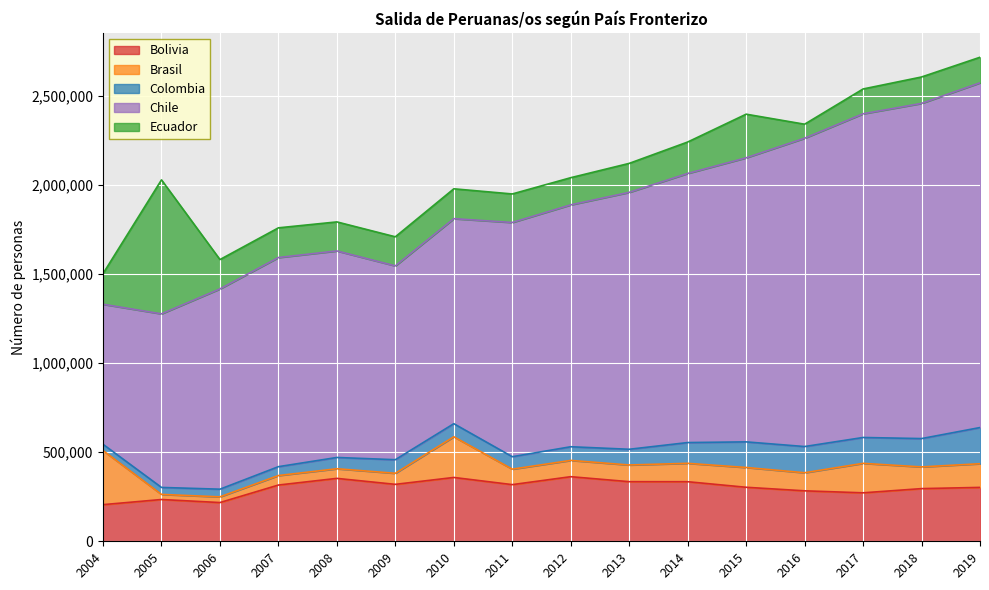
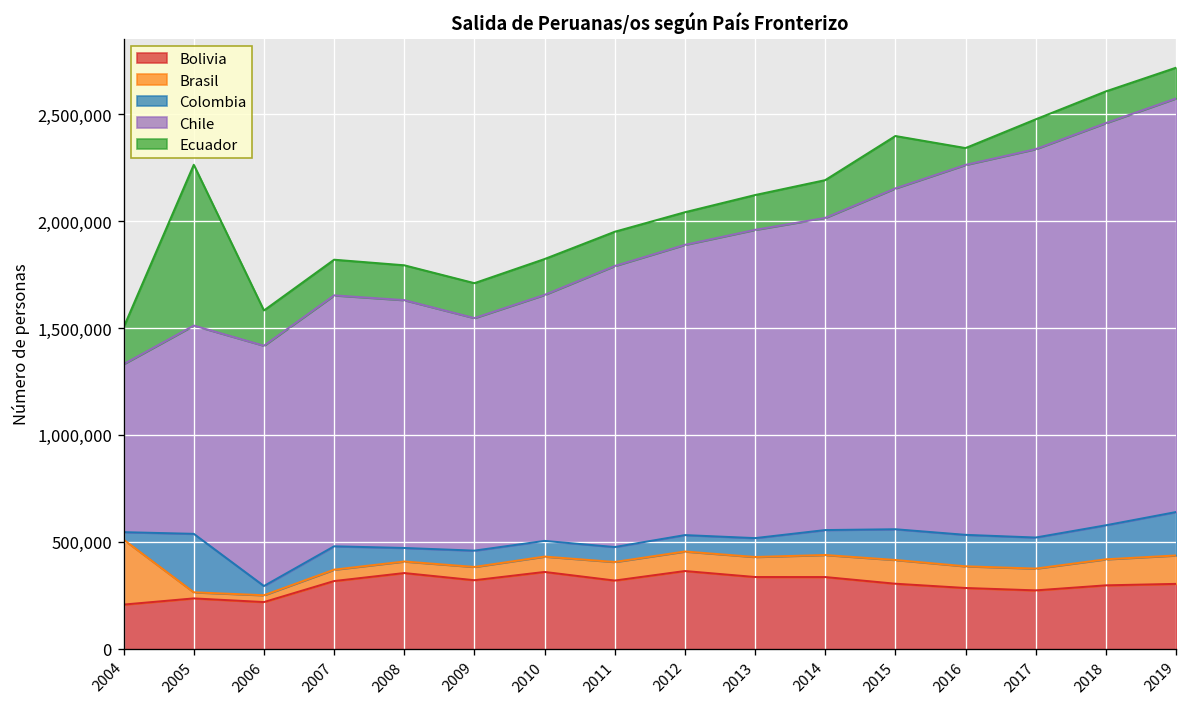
  {
    "Bolivia": {
      "2004": "210,000",
      "2005": "230,000",
      "2006": "220,000",
      "2007": "320,000",
      "2008": "350,000",
      "2009": "320,000",
      "2010": "360,000",
      "2011": "320,000",
      "2012": "360,000",
      "2013": "330,000",
      "2014": "330,000",
      "2015": "300,000",
      "2016": "280,000",
      "2017": "270,000",
      "2018": "300,000",
      "2019": "300,000"
    },
    "Brasil": {
      "2004": "300,000",
      "2005": "30,000",
      "2006": "30,000",
      "2007": "50,000",
      "2008": "50,000",
      "2009": "60,000",
-     "2010": "230,000",
+     "2010": "70,000",
      "2011": "90,000",
      "2012": "90,000",
      "2013": "90,000",
      "2014": "100,000",
      "2015": "110,000",
      "2016": "100,000",
-     "2017": "170,000",
+     "2017": "100,000",
      "2018": "120,000",
      "2019": "130,000"
    },
    "Colombia": {
      "2004": "40,000",
-     "2005": "40,000",
+     "2005": "270,000",
      "2006": "40,000",
-     "2007": "50,000",
+     "2007": "110,000",
      "2008": "60,000",
      "2009": "80,000",
      "2010": "70,000",
      "2011": "70,000",
      "2012": "80,000",
      "2013": "90,000",
      "2014": "120,000",
      "2015": "140,000",
      "2016": "150,000",
      "2017": "150,000",
      "2018": "160,000",
      "2019": "200,000"
    },
    "Chile": {
      "2004": "790,000",
      "2005": "980,000",
      "2006": "1,120,000",
      "2007": "1,170,000",
      "2008": "1,160,000",
      "2009": "1,090,000",
      "2010": "1,150,000",
      "2011": "1,320,000",
      "2012": "1,360,000",
      "2013": "1,440,000",
-     "2014": "1,510,000",
+     "2014": "1,460,000",
      "2015": "1,600,000",
      "2016": "1,730,000",
      "2017": "1,820,000",
      "2018": "1,880,000",
      "2019": "1,940,000"
    },
    "Ecuador": {
      "2004": "170,000",
      "2006": "160,000",
      "2007": "170,000",
      "2008": "160,000",
      "2009": "160,000",
      "2010": "170,000",
      "2011": "160,000",
      "2012": "150,000",
      "2013": "160,000",
      "2014": "180,000",
      "2015": "250,000",
      "2016": "80,000",
      "2017": "140,000",
      "2018": "150,000",
      "2019": "140,000"
    }
  }
